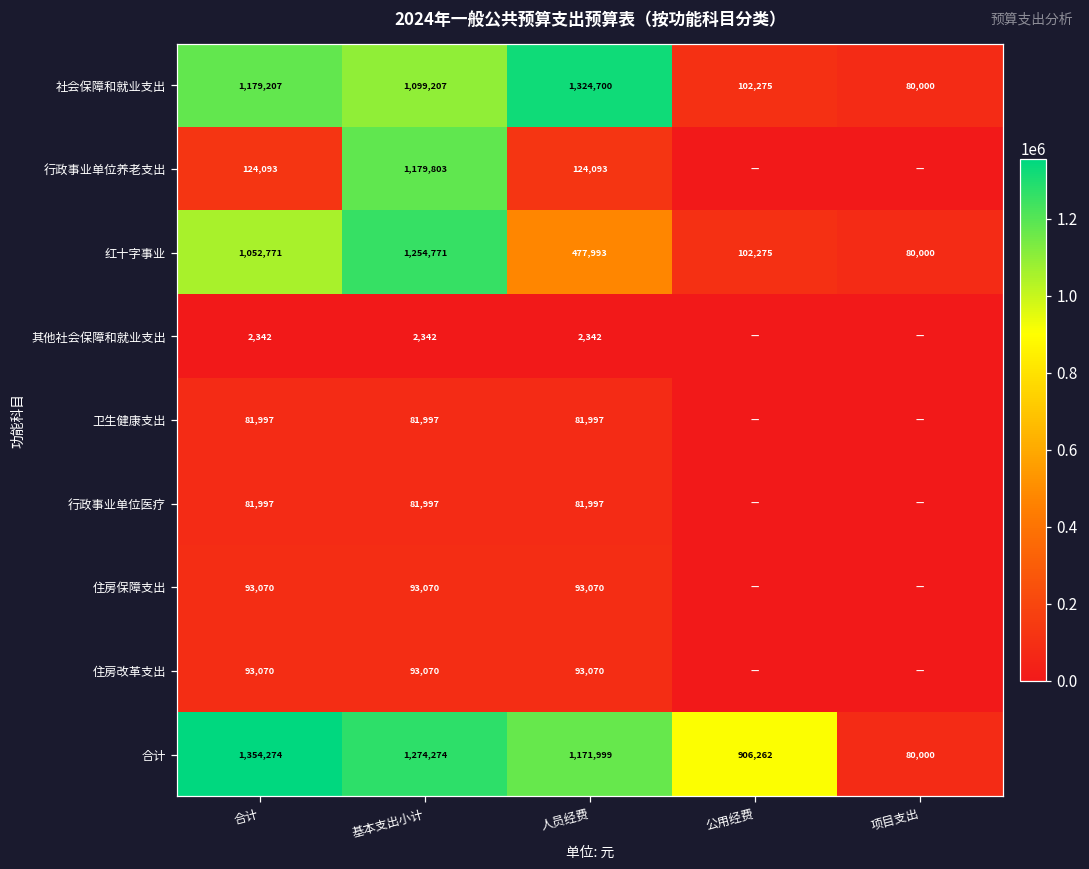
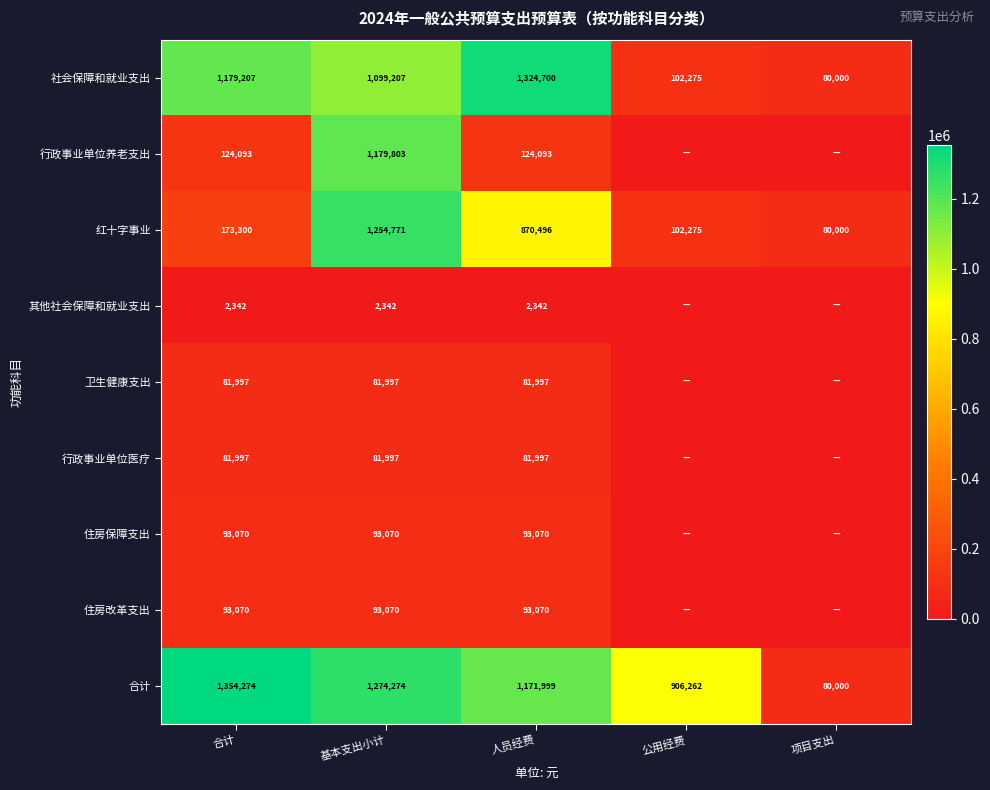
  {
    "社会保障和就业支出": {
      "合计": "1,179,207",
      "基本支出小计": "1,099,207",
      "人员经费": "1,324,700",
      "公用经费": "102,275",
      "项目支出": "80,000"
    },
    "行政事业单位养老支出": {
      "合计": "124,093",
      "基本支出小计": "1,179,803",
      "人员经费": "124,093"
    },
    "红十字事业": {
-     "合计": "1,052,771",
+     "合计": "173,300",
      "基本支出小计": "1,254,771",
-     "人员经费": "477,993",
+     "人员经费": "870,496",
      "公用经费": "102,275",
      "项目支出": "80,000"
    },
    "其他社会保障和就业支出": {
      "合计": "2,342",
      "基本支出小计": "2,342",
      "人员经费": "2,342"
    },
    "卫生健康支出": {
      "合计": "81,997",
      "基本支出小计": "81,997",
      "人员经费": "81,997"
    },
    "行政事业单位医疗": {
      "合计": "81,997",
      "基本支出小计": "81,997",
      "人员经费": "81,997"
    },
    "住房保障支出": {
      "合计": "93,070",
      "基本支出小计": "93,070",
      "人员经费": "93,070"
    },
    "住房改革支出": {
      "合计": "93,070",
      "基本支出小计": "93,070",
      "人员经费": "93,070"
    },
    "合计": {
      "合计": "1,354,274",
      "基本支出小计": "1,274,274",
      "人员经费": "1,171,999",
      "公用经费": "906,262",
      "项目支出": "80,000"
    }
  }
